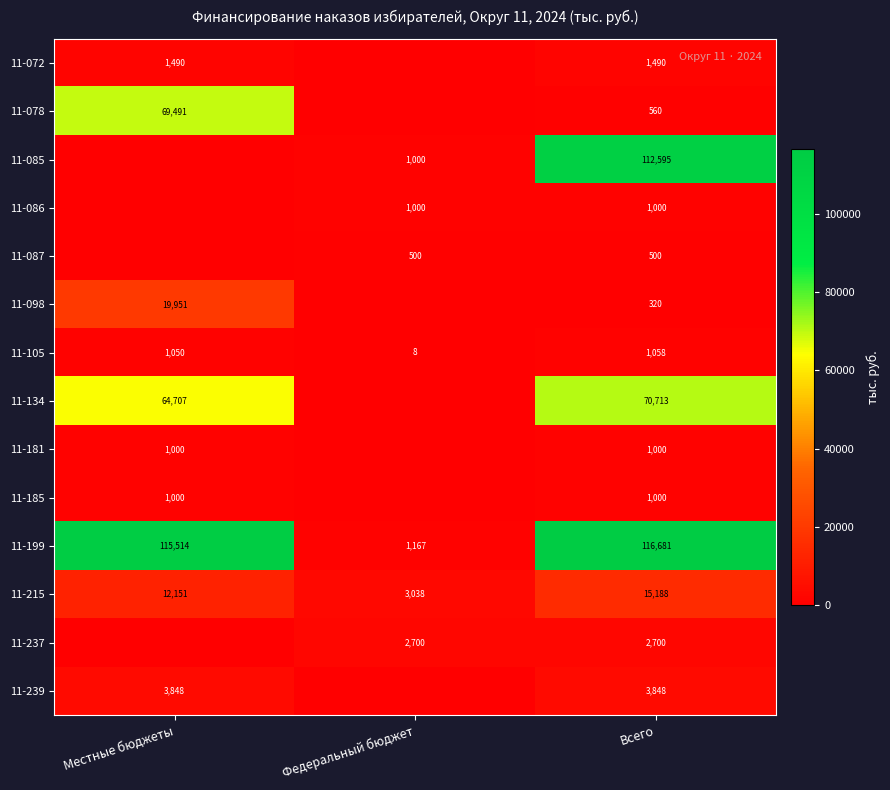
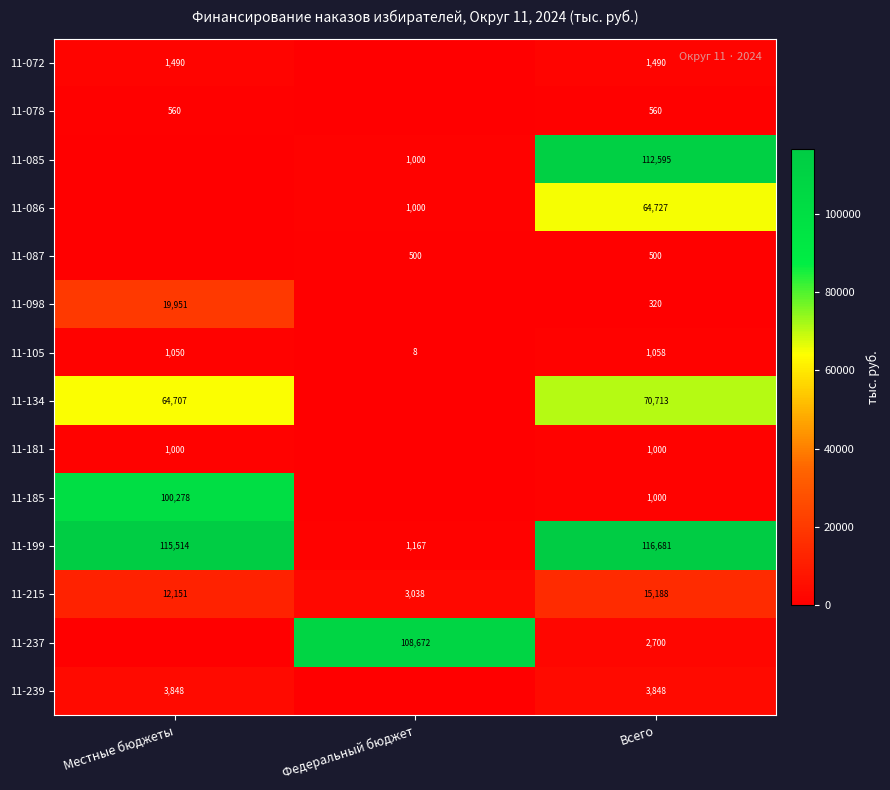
  {
    "11-072": {
      "Местные бюджеты": "1,490"
    },
    "11-078": {
-     "Местные бюджеты": "69,491",
+     "Местные бюджеты": "560",
      "Всего": "560"
    },
    "11-085": {
      "Федеральный бюджет": "1,000",
      "Всего": "112,595"
    },
    "11-086": {
      "Федеральный бюджет": "1,000",
-     "Всего": "1,000"
+     "Всего": "64,727"
    },
    "11-087": {
      "Федеральный бюджет": "500",
      "Всего": "500"
    },
    "11-098": {
      "Местные бюджеты": "19,951",
      "Всего": "320"
    },
    "11-105": {
      "Местные бюджеты": "1,050",
      "Федеральный бюджет": "8",
      "Всего": "1,058"
    },
    "11-134": {
      "Местные бюджеты": "64,707",
      "Всего": "70,713"
    },
    "11-181": {
      "Местные бюджеты": "1,000",
      "Всего": "1,000"
    },
    "11-185": {
-     "Местные бюджеты": "1,000",
+     "Местные бюджеты": "100,278",
      "Всего": "1,000"
    },
    "11-199": {
      "Местные бюджеты": "115,514",
      "Федеральный бюджет": "1,167",
      "Всего": "116,681"
    },
    "11-215": {
      "Местные бюджеты": "12,151",
      "Федеральный бюджет": "3,038",
      "Всего": "15,188"
    },
    "11-237": {
-     "Федеральный бюджет": "2,700",
+     "Федеральный бюджет": "108,672",
      "Всего": "2,700"
    },
    "11-239": {
      "Местные бюджеты": "3,848",
      "Всего": "3,848"
    }
  }
